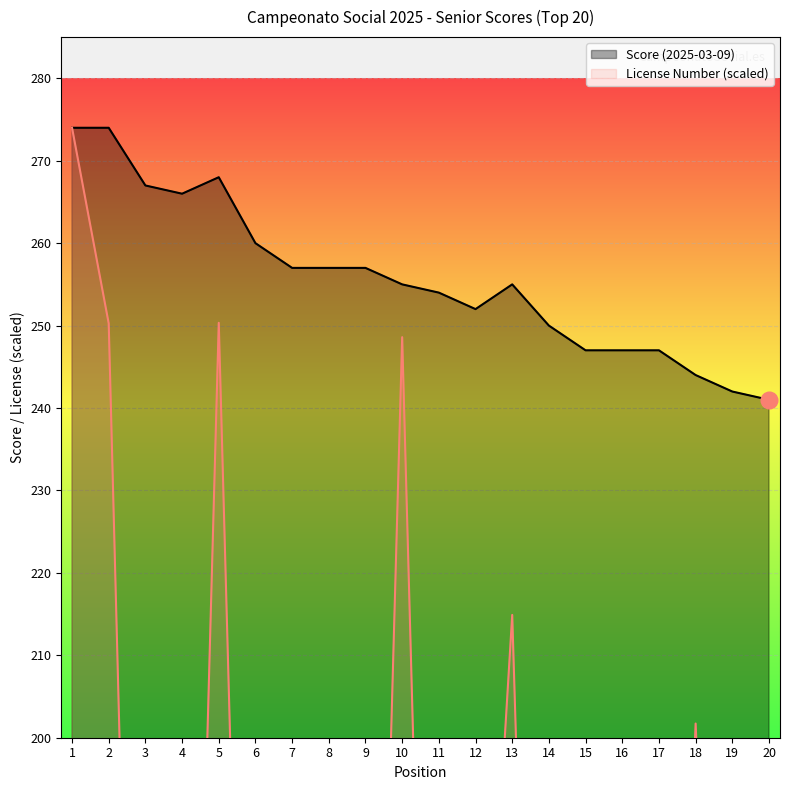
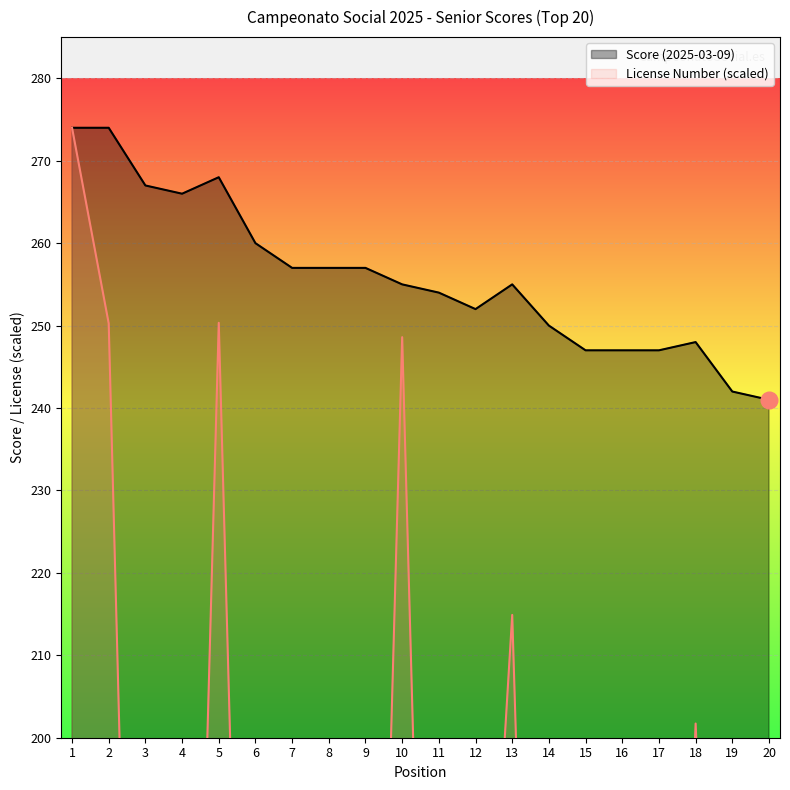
  {
    "Score (2025-03-09)": {
      "2": 274,
      "3": 267,
      "4": 266,
      "5": 268,
      "6": 260,
      "7": 257,
      "8": 257,
      "9": 257,
      "10": 255,
      "11": 254,
      "12": 252,
      "13": 255,
      "14": 250,
      "15": 247,
      "16": 247,
      "17": 247,
-     "18": 244,
+     "18": 248,
      "19": 242
    }
  }
